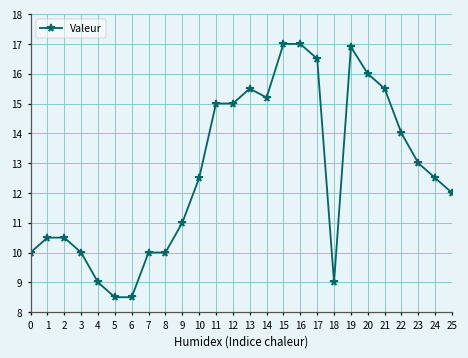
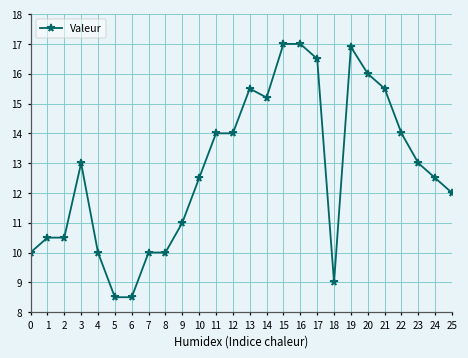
  {
    "0": 10,
    "1": 10.5,
    "2": 10.5,
-   "3": 10,
-   "4": 9,
+   "3": 13,
+   "4": 10,
    "5": 8.5,
    "6": 8.5,
    "7": 10,
    "8": 10,
    "9": 11,
    "10": 12.5,
-   "11": 15,
-   "12": 15,
+   "11": 14,
+   "12": 14,
    "13": 15.5,
    "14": 15.2,
    "15": 17,
    "16": 17,
    "17": 16.5,
    "18": 9,
    "19": 16.9,
    "20": 16,
    "21": 15.5,
    "22": 14,
    "23": 13,
    "24": 12.5,
    "25": 12
  }
